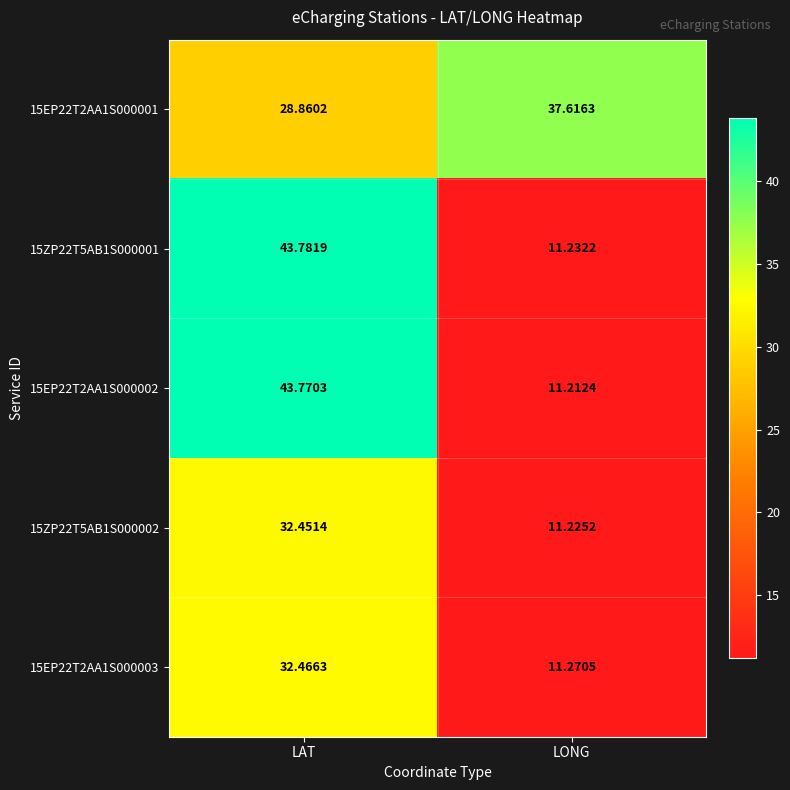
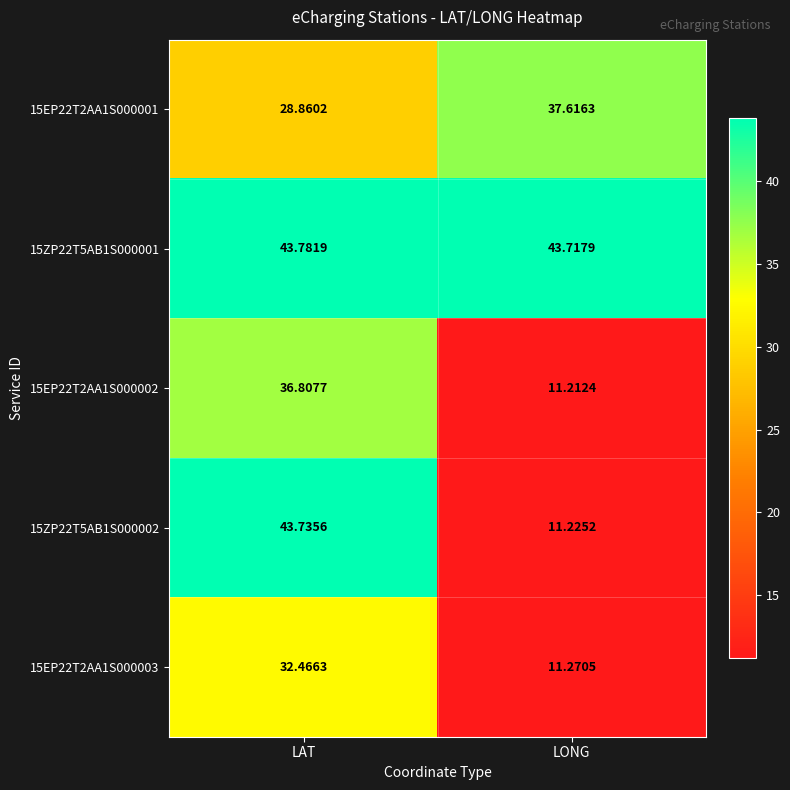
  {
    "15EP22T2AA1S000001": {
      "LAT": 28.8602,
      "LONG": 37.6163
    },
    "15ZP22T5AB1S000001": {
      "LAT": 43.7819,
-     "LONG": 11.2322
+     "LONG": 43.7179
    },
    "15EP22T2AA1S000002": {
-     "LAT": 43.7703,
+     "LAT": 36.8077,
      "LONG": 11.2124
    },
    "15ZP22T5AB1S000002": {
-     "LAT": 32.4514,
+     "LAT": 43.7356,
      "LONG": 11.2252
    },
    "15EP22T2AA1S000003": {
      "LAT": 32.4663,
      "LONG": 11.2705
    }
  }
